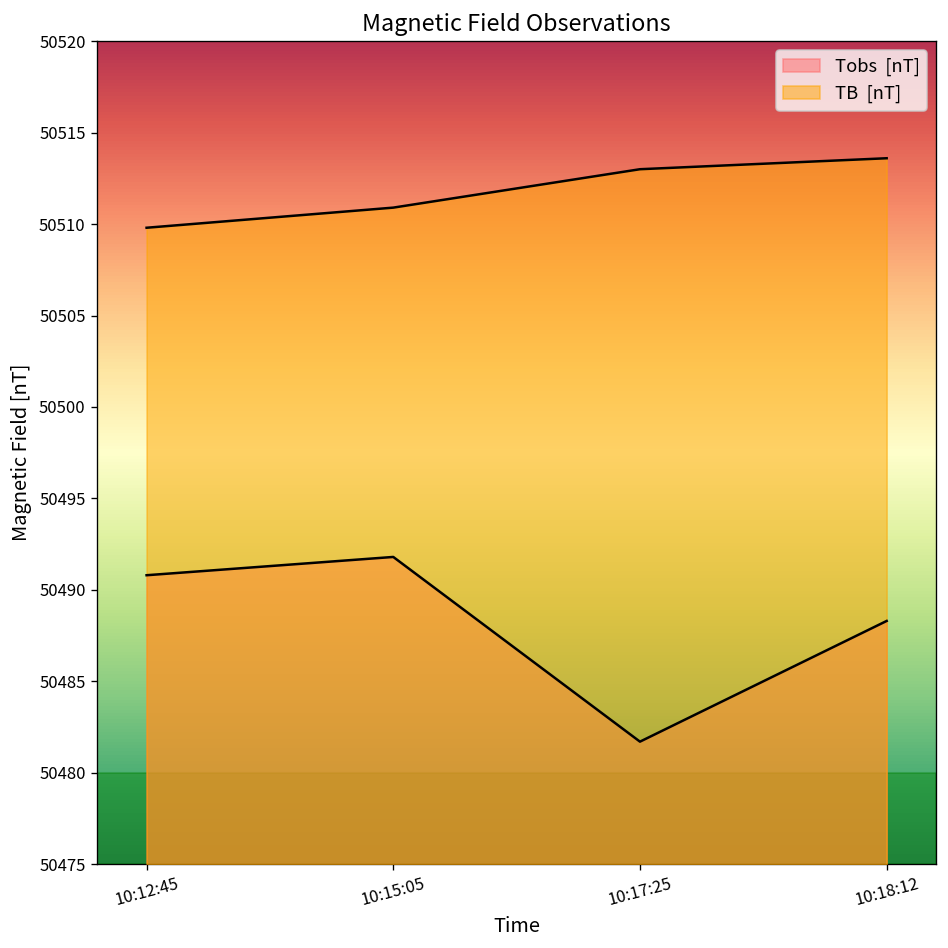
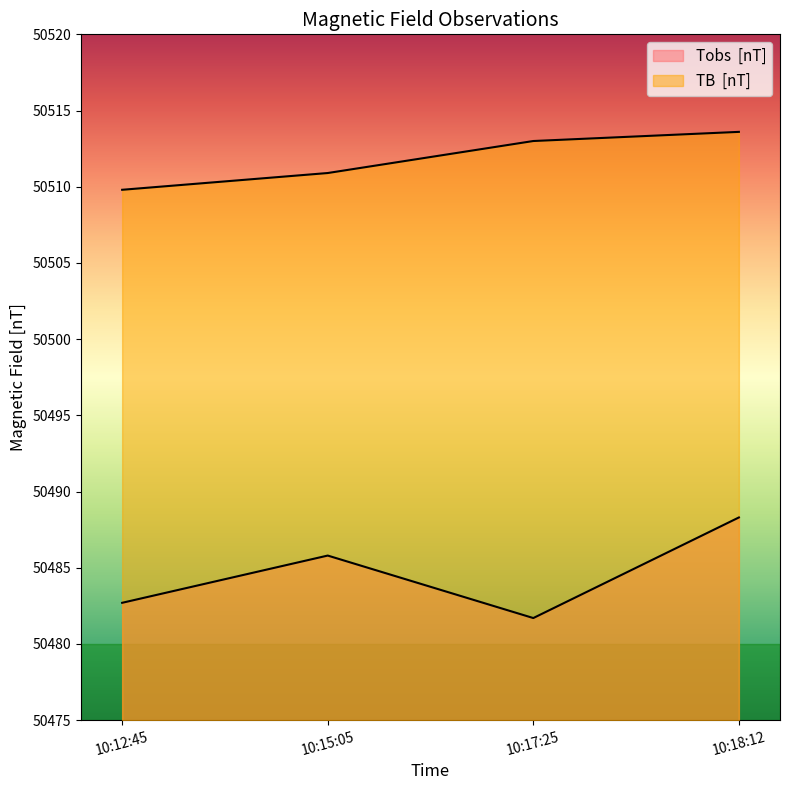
  {
    "Tobs [nT]": {
-     "10:12:45": 50490.8,
-     "10:15:05": 50491.8,
+     "10:12:45": 50482.7,
+     "10:15:05": 50485.8,
      "10:17:25": 50481.7,
      "10:18:12": 50488.3
    },
    "TB [nT]": {
      "10:12:45": 50509.8,
      "10:15:05": 50510.9,
      "10:17:25": 50513.0,
      "10:18:12": 50513.6
    }
  }
